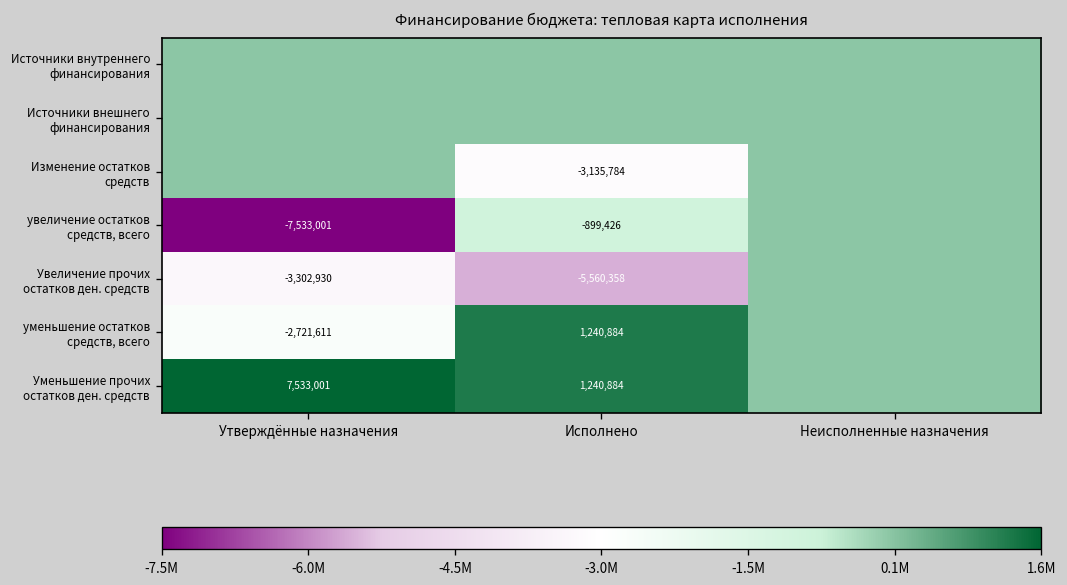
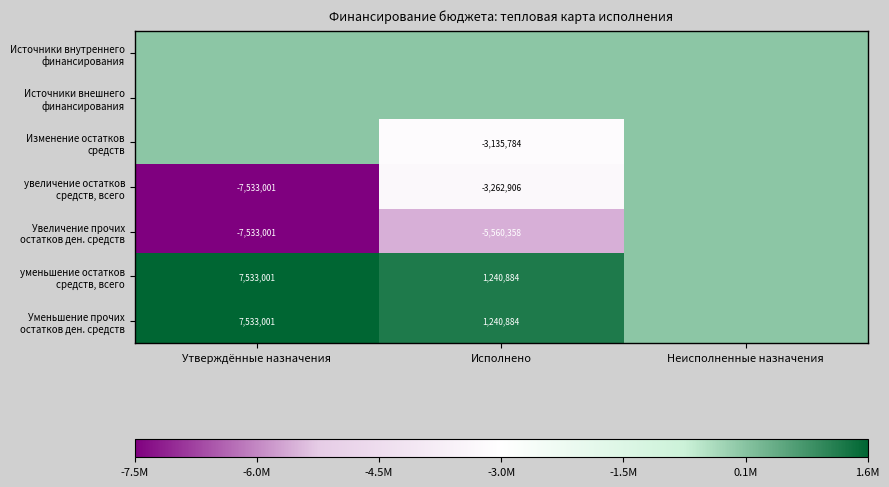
  {
    "Изменение остатков средств": {
      "Исполнено": "-3,135,784"
    },
    "увеличение остатков средств, всего": {
      "Утверждённые назначения": "-7,533,001",
-     "Исполнено": "-899,426"
+     "Исполнено": "-3,262,906"
    },
    "Увеличение прочих остатков ден. средств": {
-     "Утверждённые назначения": "-3,302,930",
+     "Утверждённые назначения": "-7,533,001",
      "Исполнено": "-5,560,358"
    },
    "уменьшение остатков средств, всего": {
-     "Утверждённые назначения": "-2,721,611",
+     "Утверждённые назначения": "7,533,001",
      "Исполнено": "1,240,884"
    },
    "Уменьшение прочих остатков ден. средств": {
      "Утверждённые назначения": "7,533,001",
      "Исполнено": "1,240,884"
    }
  }
